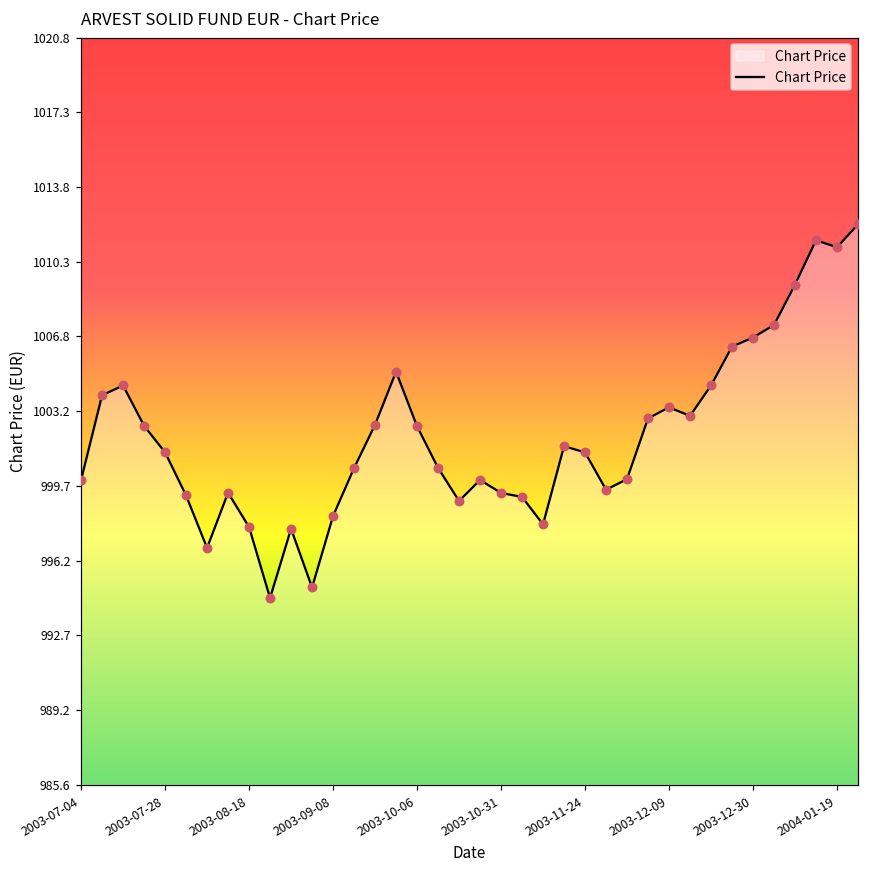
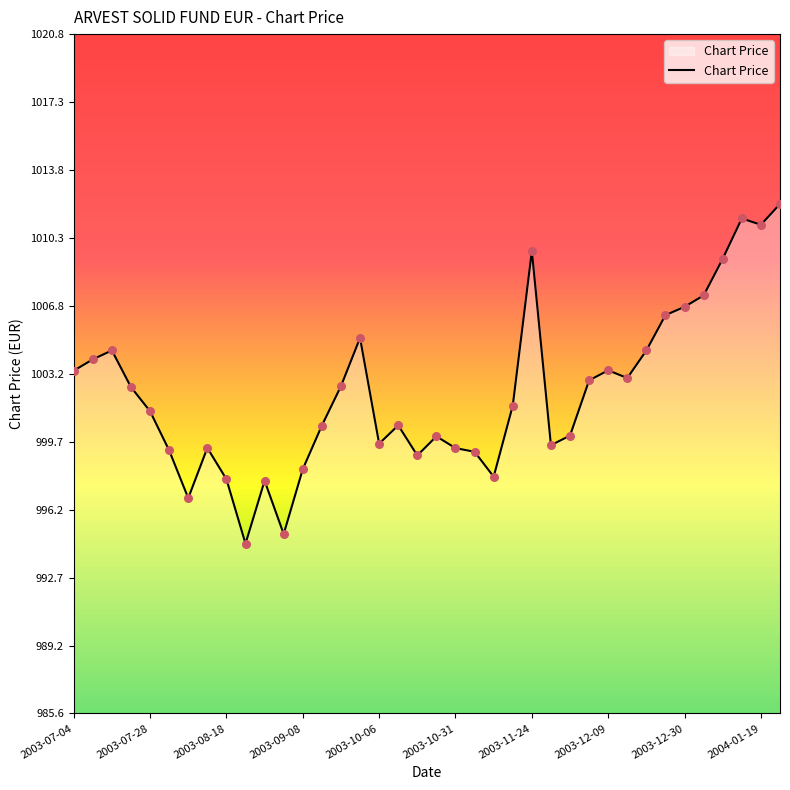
  {
-   "2003-07-04": 1000.0,
+   "2003-07-04": 1003.4,
    "2003-07-28": 1001.3,
    "2003-08-18": 997.8,
    "2003-09-08": 998.3,
-   "2003-10-06": 1002.5,
+   "2003-10-06": 999.6,
    "2003-10-31": 999.4,
-   "2003-11-24": 1001.3,
+   "2003-11-24": 1009.6,
    "2003-12-09": 1003.4,
    "2003-12-30": 1006.7,
    "2004-01-19": 1011.0
  }
